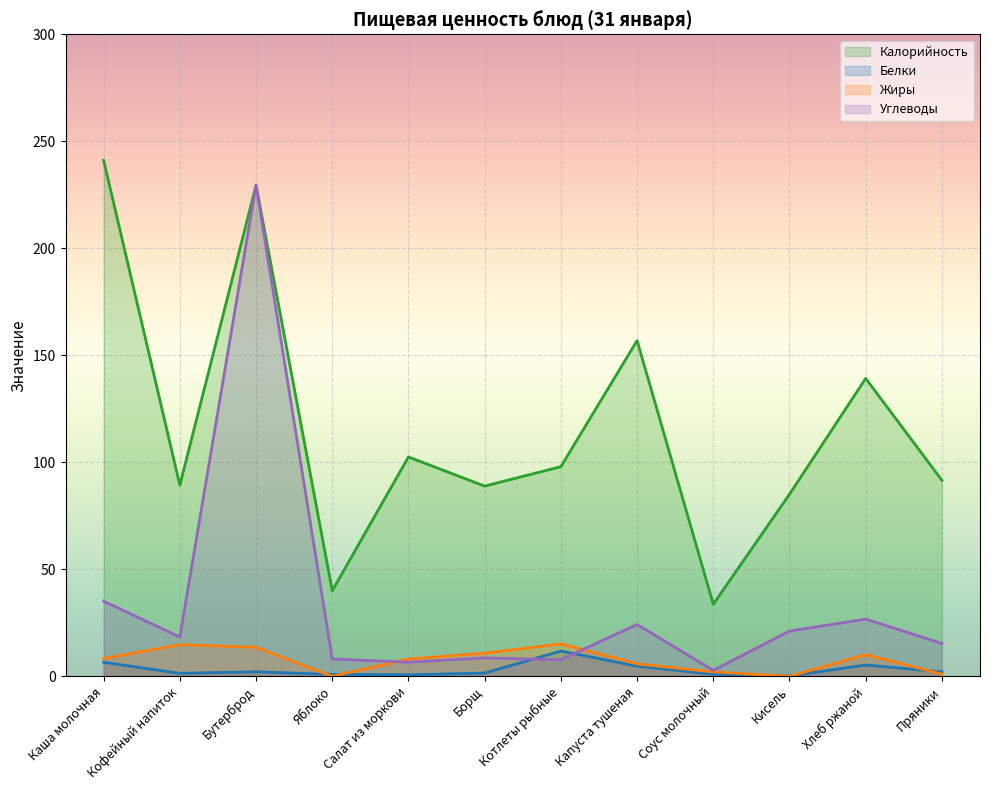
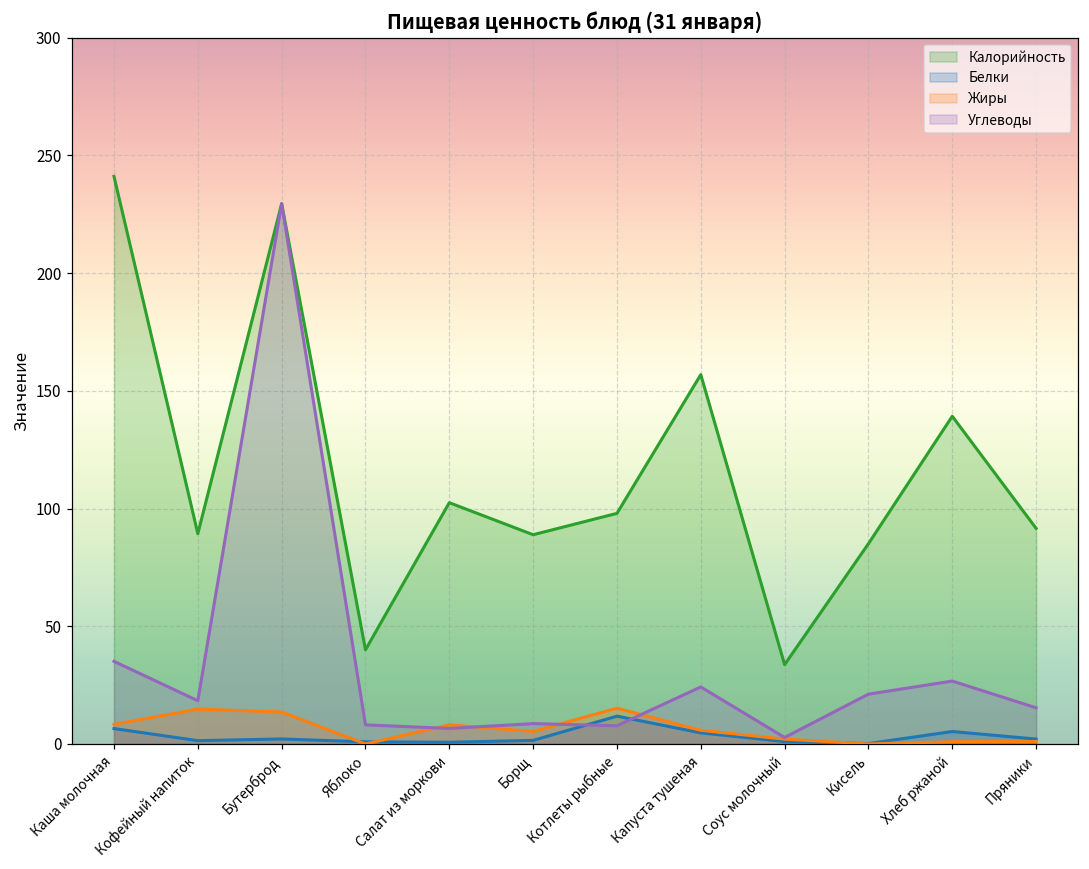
  {
    "Жиры": {
      "Каша молочная": 8,
      "Кофейный напиток": 15,
      "Бутерброд": 14,
      "Салат из моркови": 8,
-     "Борщ": 11,
+     "Борщ": 5,
      "Котлеты рыбные": 15,
-     "Хлеб ржаной": 10
+     "Хлеб ржаной": 1
    }
  }
